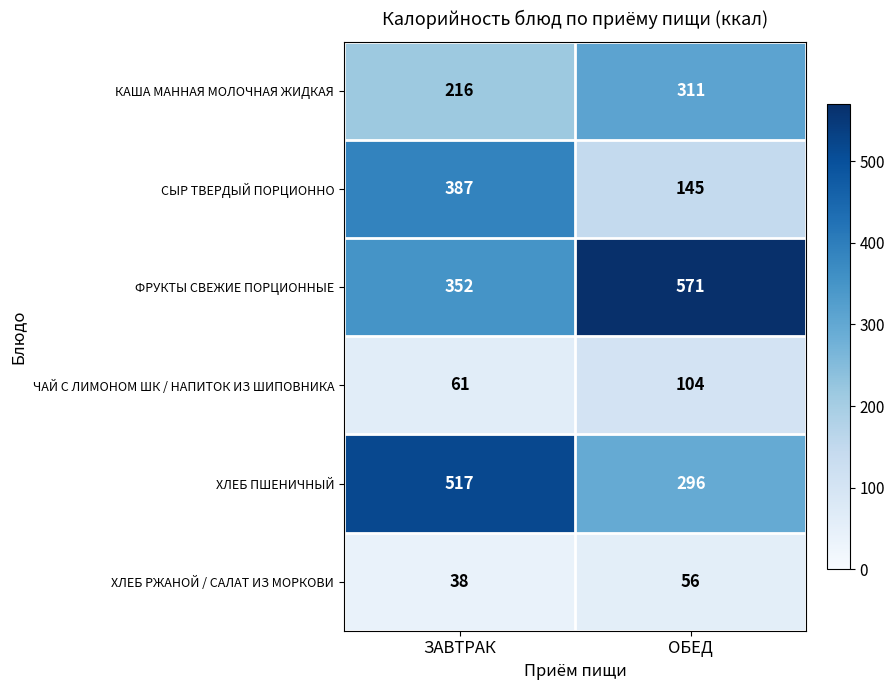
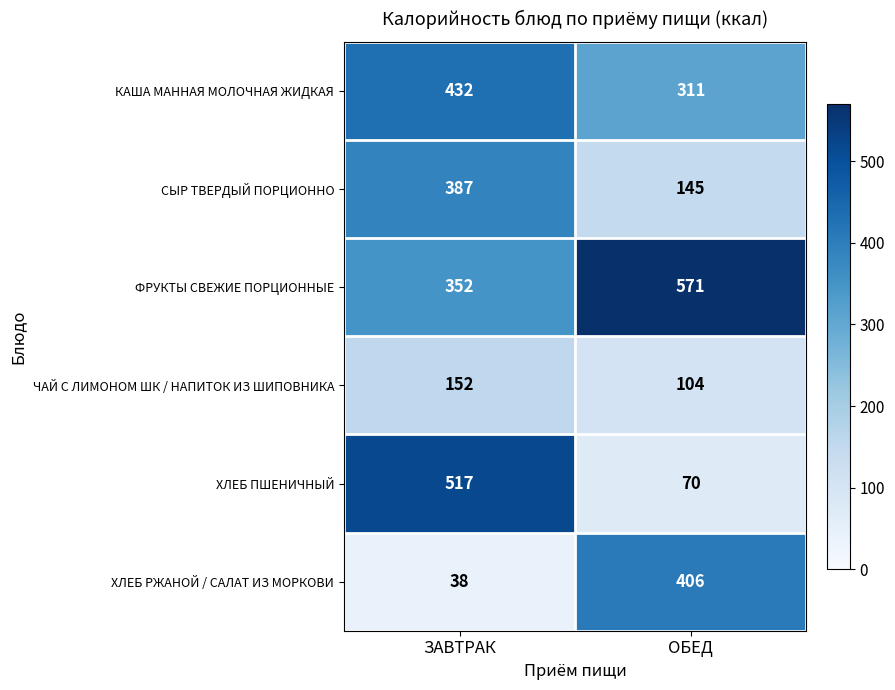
  {
    "КАША МАННАЯ МОЛОЧНАЯ ЖИДКАЯ": {
-     "ЗАВТРАК": 216,
+     "ЗАВТРАК": 432,
      "ОБЕД": 311
    },
    "СЫР ТВЕРДЫЙ ПОРЦИОННО": {
      "ЗАВТРАК": 387,
      "ОБЕД": 145
    },
    "ФРУКТЫ СВЕЖИЕ ПОРЦИОННЫЕ": {
      "ЗАВТРАК": 352,
      "ОБЕД": 571
    },
    "ЧАЙ С ЛИМОНОМ ШК / НАПИТОК ИЗ ШИПОВНИКА": {
-     "ЗАВТРАК": 61,
+     "ЗАВТРАК": 152,
      "ОБЕД": 104
    },
    "ХЛЕБ ПШЕНИЧНЫЙ": {
      "ЗАВТРАК": 517,
-     "ОБЕД": 296
+     "ОБЕД": 70
    },
    "ХЛЕБ РЖАНОЙ / САЛАТ ИЗ МОРКОВИ": {
      "ЗАВТРАК": 38,
-     "ОБЕД": 56
+     "ОБЕД": 406
    }
  }
